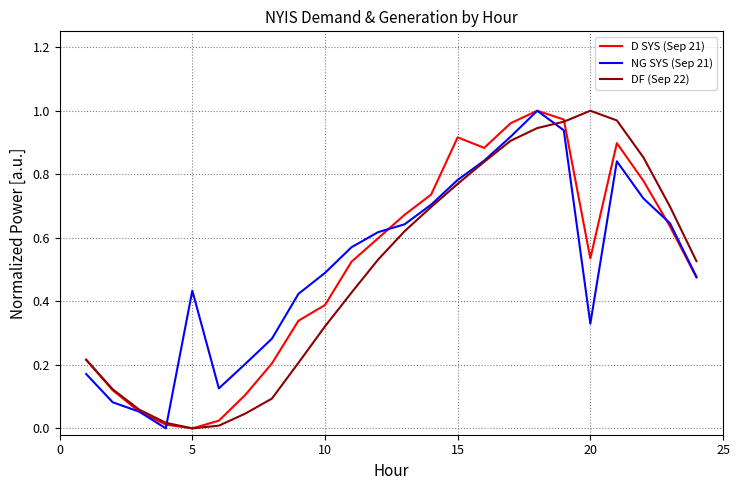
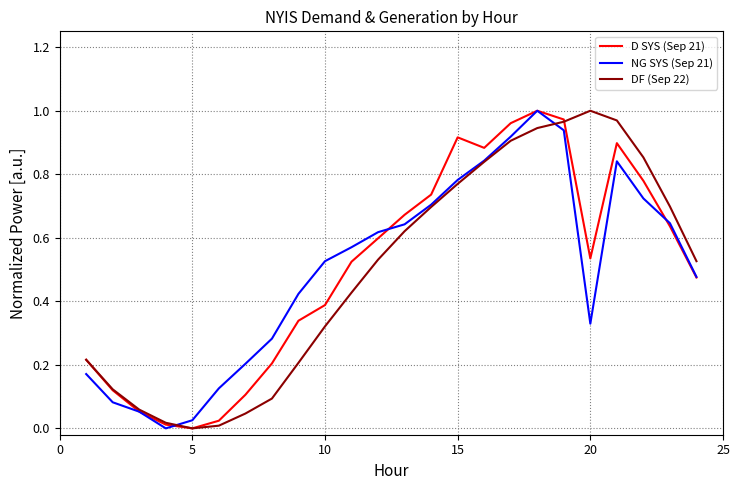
  {
    "D SYS (Sep 21)": {
      "10": 0.39,
      "15": 0.92,
      "20": 0.53
    },
    "NG SYS (Sep 21)": {
-     "5": 0.43,
-     "10": 0.49,
+     "5": 0.03,
+     "10": 0.53,
      "15": 0.78,
      "20": 0.33
    },
    "DF (Sep 22)": {
      "10": 0.32,
      "15": 0.77,
      "20": 1.00
    }
  }
